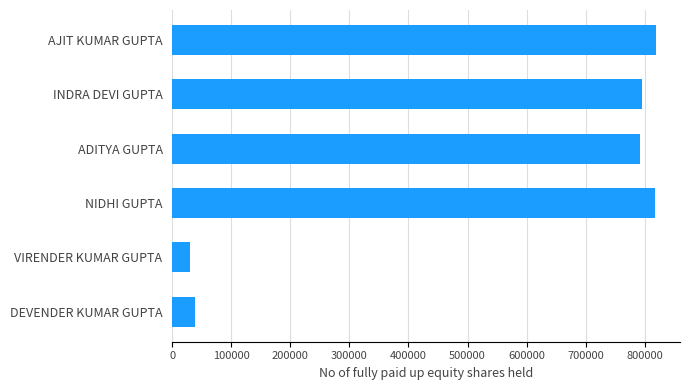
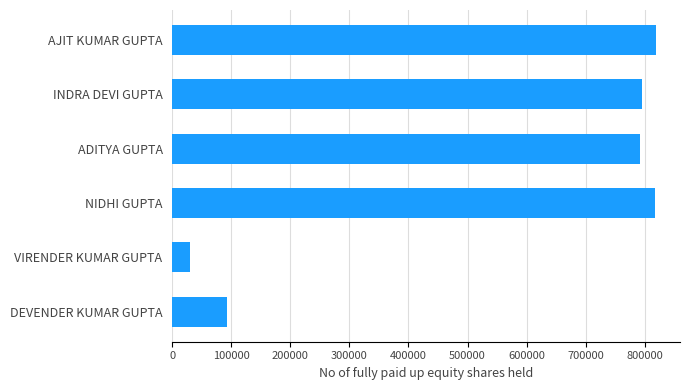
  {
    "AJIT KUMAR GUPTA": 820000,
    "INDRA DEVI GUPTA": 800000,
    "ADITYA GUPTA": 790000,
    "NIDHI GUPTA": 820000,
    "VIRENDER KUMAR GUPTA": 30000,
-   "DEVENDER KUMAR GUPTA": 40000
+   "DEVENDER KUMAR GUPTA": 90000
  }
